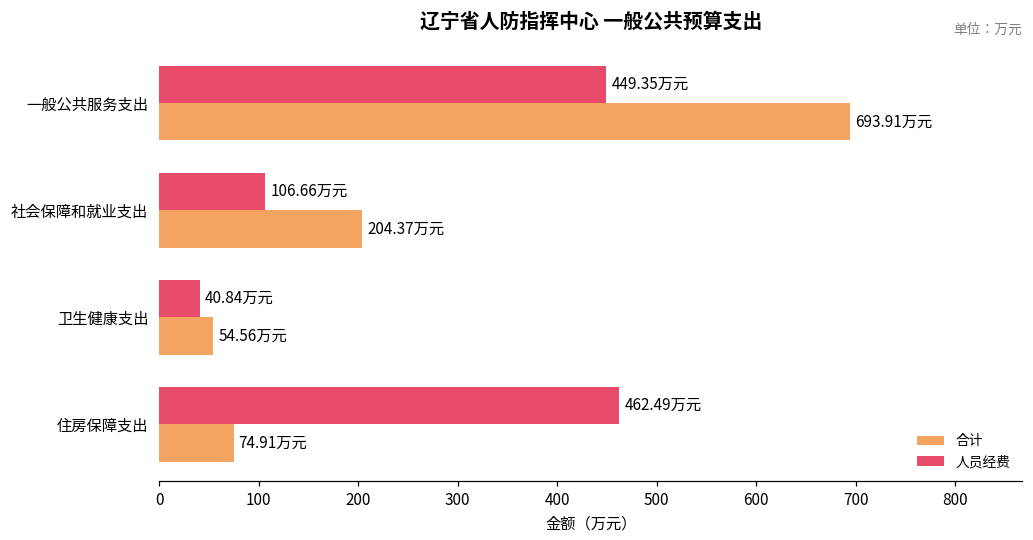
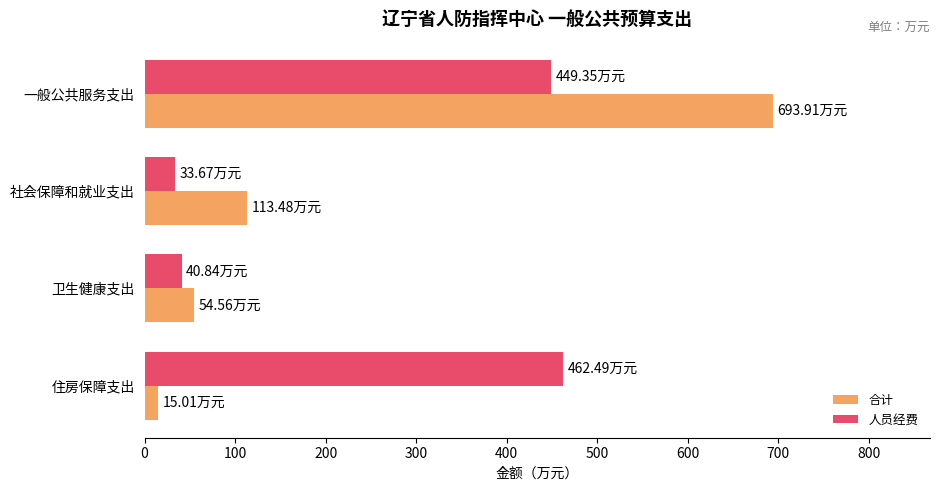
  {
    "合计": {
      "一般公共服务支出": 693.91,
-     "社会保障和就业支出": 204.37,
+     "社会保障和就业支出": 113.48,
      "卫生健康支出": 54.56,
-     "住房保障支出": 74.91
+     "住房保障支出": 15.01
    },
    "人员经费": {
      "一般公共服务支出": 449.35,
-     "社会保障和就业支出": 106.66,
+     "社会保障和就业支出": 33.67,
      "卫生健康支出": 40.84,
      "住房保障支出": 462.49
    }
  }
